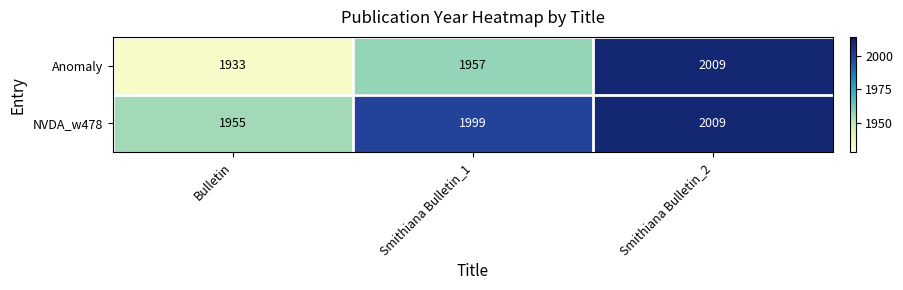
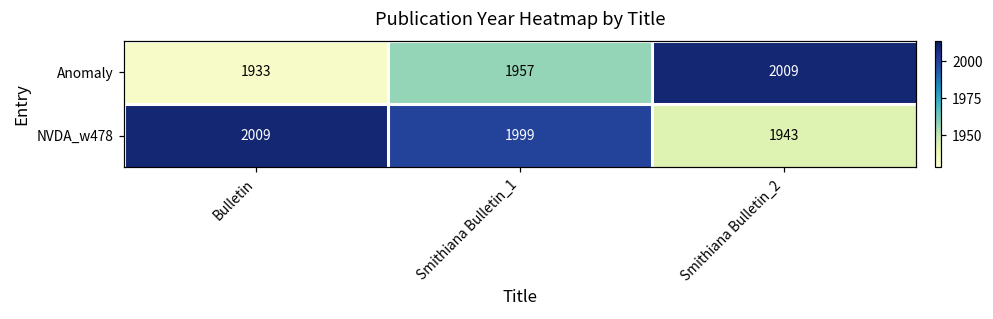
  {
    "Anomaly": {
      "Bulletin": 1933,
      "Smithiana Bulletin_1": 1957,
      "Smithiana Bulletin_2": 2009
    },
    "NVDA_w478": {
-     "Bulletin": 1955,
+     "Bulletin": 2009,
      "Smithiana Bulletin_1": 1999,
-     "Smithiana Bulletin_2": 2009
+     "Smithiana Bulletin_2": 1943
    }
  }
